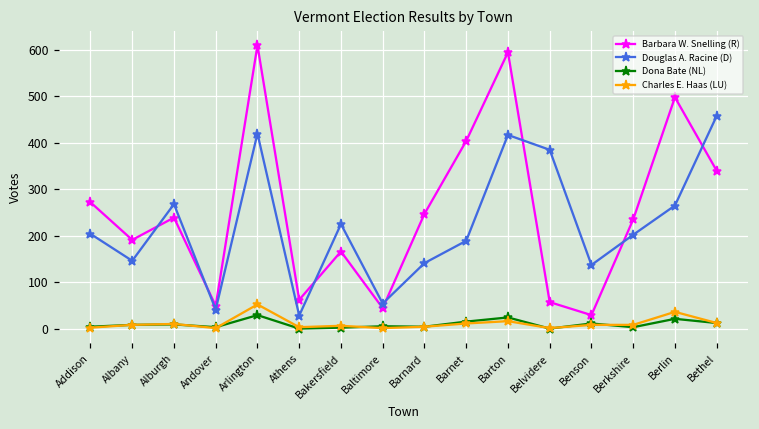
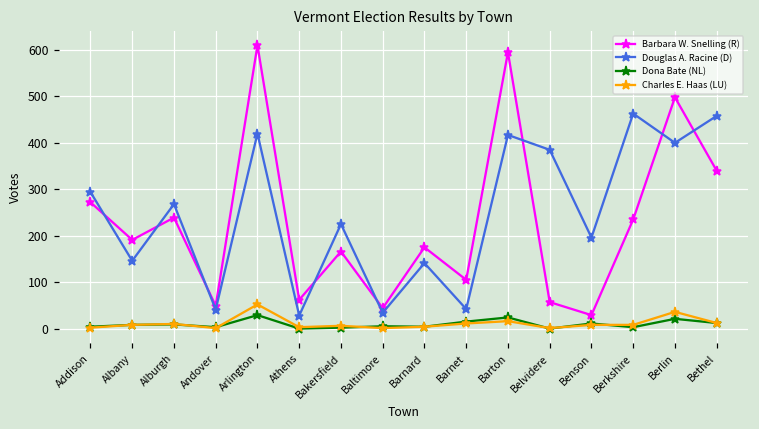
  {
    "Barbara W. Snelling (R)": {
      "Addison": 270,
      "Albany": 190,
      "Alburgh": 240,
      "Andover": 50,
      "Arlington": 610,
      "Athens": 60,
      "Bakersfield": 170,
      "Baltimore": 40,
-     "Barnard": 250,
-     "Barnet": 400,
+     "Barnard": 180,
+     "Barnet": 110,
      "Barton": 600,
      "Belvidere": 60,
      "Benson": 30,
      "Berkshire": 240,
      "Bethel": 340
    },
    "Douglas A. Racine (D)": {
-     "Addison": 200,
+     "Addison": 290,
      "Albany": 150,
      "Alburgh": 270,
      "Andover": 40,
      "Arlington": 420,
      "Athens": 30,
      "Bakersfield": 230,
-     "Baltimore": 50,
+     "Baltimore": 30,
      "Barnard": 140,
-     "Barnet": 190,
+     "Barnet": 40,
      "Barton": 420,
      "Belvidere": 390,
-     "Benson": 140,
-     "Berkshire": 200,
-     "Berlin": 270,
+     "Benson": 200,
+     "Berkshire": 460,
+     "Berlin": 400,
      "Bethel": 460
    },
    "Dona Bate (NL)": {
      "Arlington": 30,
      "Barton": 20,
      "Berlin": 20
    },
    "Charles E. Haas (LU)": {
      "Arlington": 50,
      "Barton": 20,
      "Berlin": 40
    }
  }
